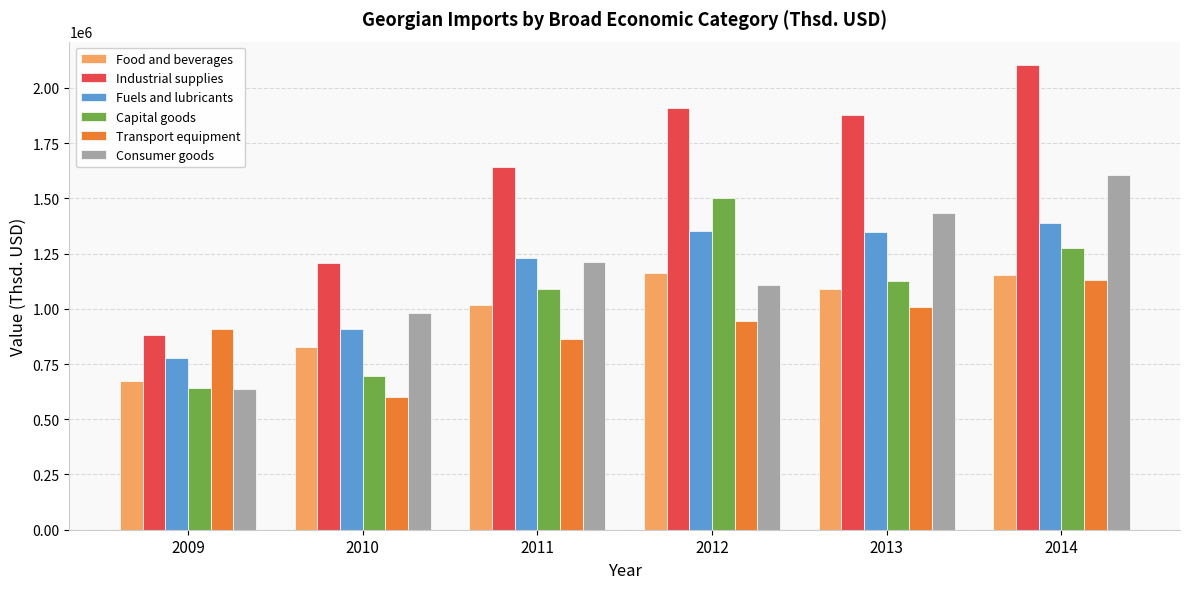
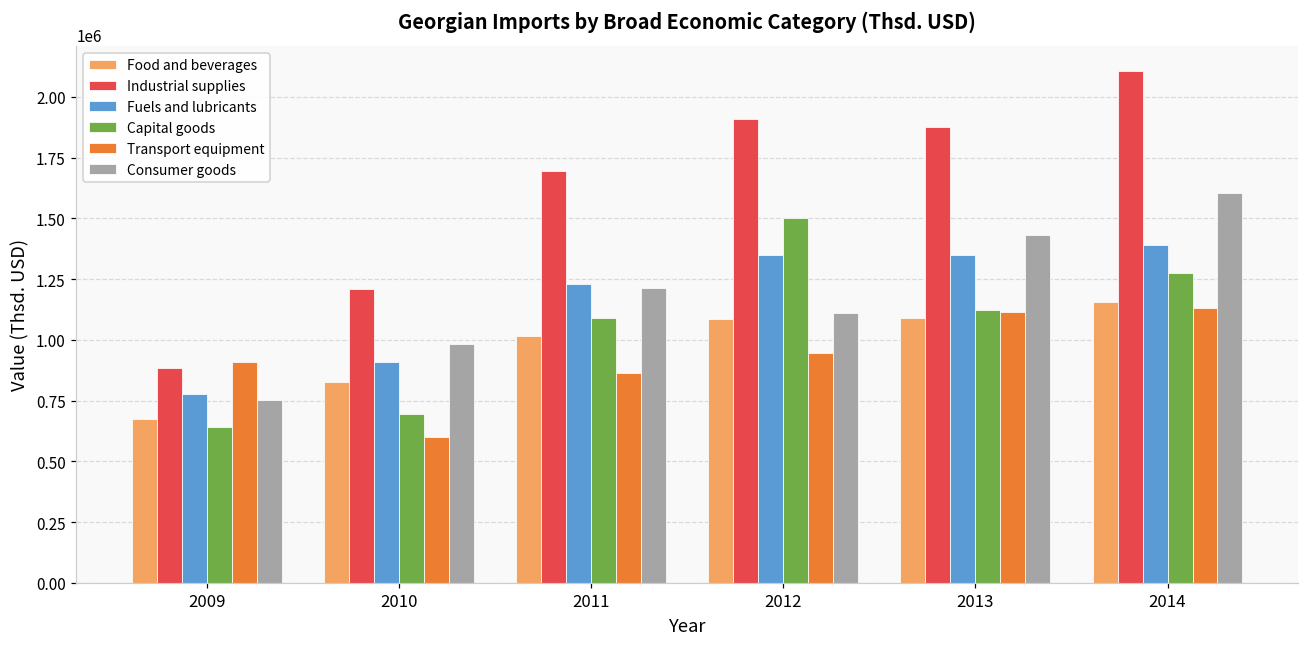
  {
    "Food and beverages": {
      "2009": 670000,
      "2010": 830000,
      "2011": 1020000,
-     "2012": 1160000,
+     "2012": 1090000,
      "2013": 1090000,
      "2014": 1150000
    },
    "Industrial supplies": {
      "2009": 880000,
      "2010": 1210000,
-     "2011": 1640000,
+     "2011": 1700000,
      "2012": 1910000,
      "2013": 1880000,
      "2014": 2100000
    },
    "Fuels and lubricants": {
      "2009": 780000,
      "2010": 910000,
      "2011": 1230000,
      "2012": 1350000,
      "2013": 1350000,
      "2014": 1390000
    },
    "Capital goods": {
      "2009": 640000,
      "2010": 700000,
      "2011": 1090000,
      "2012": 1500000,
      "2013": 1120000,
      "2014": 1270000
    },
    "Transport equipment": {
      "2009": 910000,
      "2010": 600000,
      "2011": 860000,
      "2012": 950000,
-     "2013": 1010000,
+     "2013": 1120000,
      "2014": 1130000
    },
    "Consumer goods": {
-     "2009": 640000,
+     "2009": 750000,
      "2010": 980000,
      "2011": 1210000,
      "2012": 1110000,
      "2013": 1430000,
      "2014": 1610000
    }
  }
